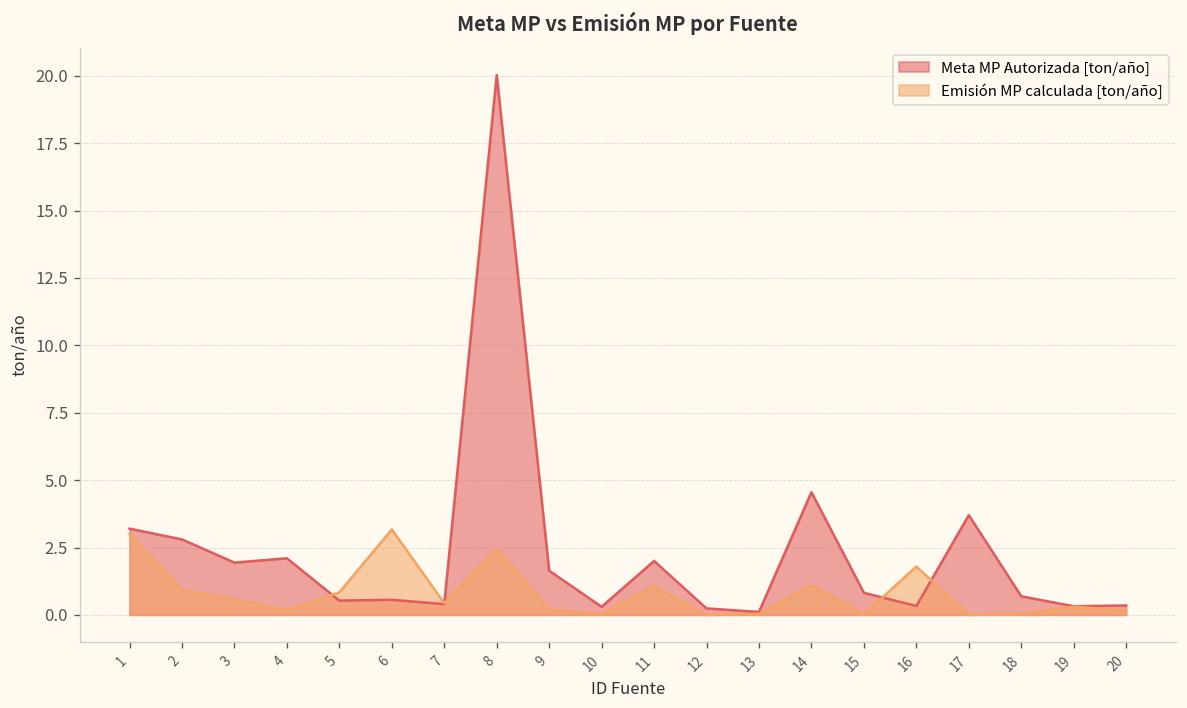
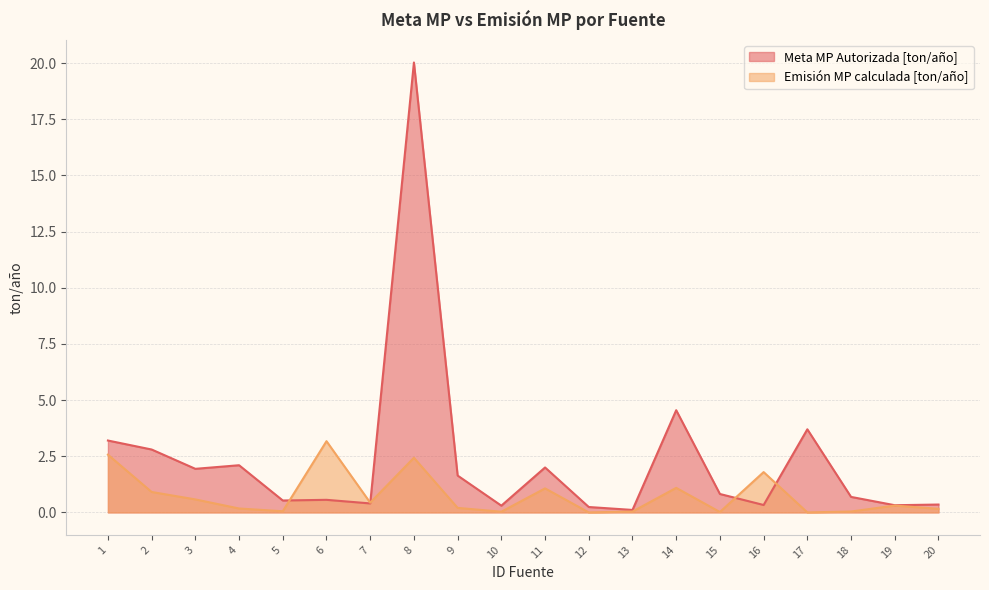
  {
    "Meta MP Autorizada [ton/año]": {
      "1": 3.2,
      "2": 2.8,
      "3": 1.9,
      "4": 2.1,
      "5": 0.5,
      "6": 0.6,
      "8": 20.0,
      "9": 1.6,
      "10": 0.3,
      "11": 2.0,
      "12": 0.2,
      "14": 4.6,
      "15": 0.8,
      "16": 0.3,
      "17": 3.7,
      "18": 0.7,
      "20": 0.4
    },
    "Emisión MP calculada [ton/año]": {
-     "1": 3.0,
+     "1": 2.6,
      "2": 0.9,
      "3": 0.6,
      "4": 0.2,
-     "5": 0.8,
+     "5": 0.1,
      "6": 3.2,
      "8": 2.4,
      "9": 0.2,
      "10": 0.0,
      "11": 1.1,
      "12": 0.0,
      "14": 1.1,
      "15": 0.0,
      "16": 1.8,
      "17": 0.0,
      "18": 0.0,
      "20": 0.2
    }
  }
